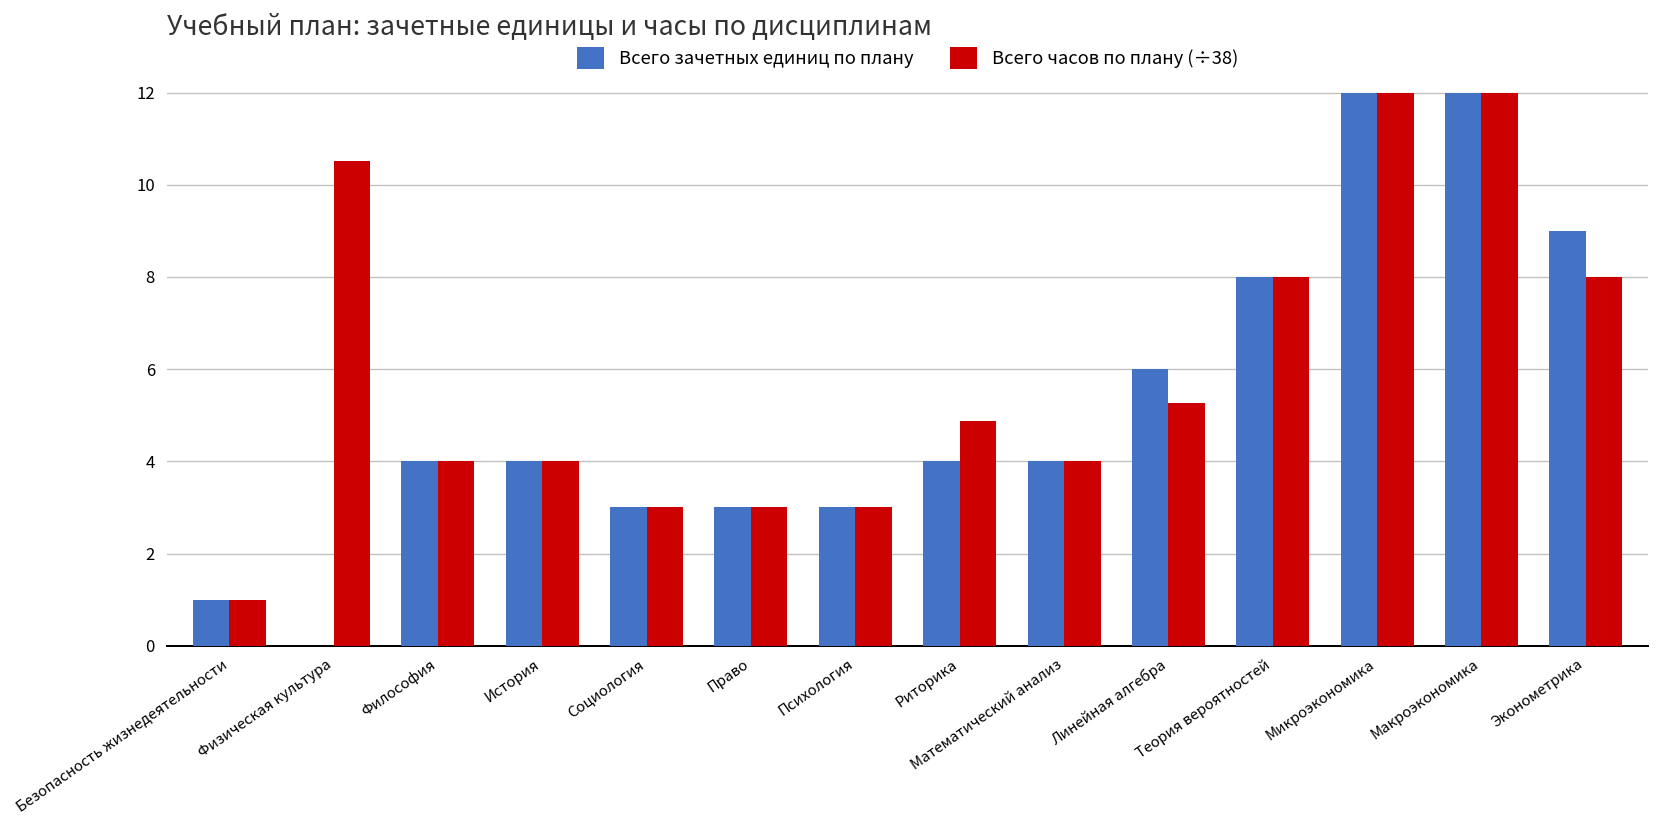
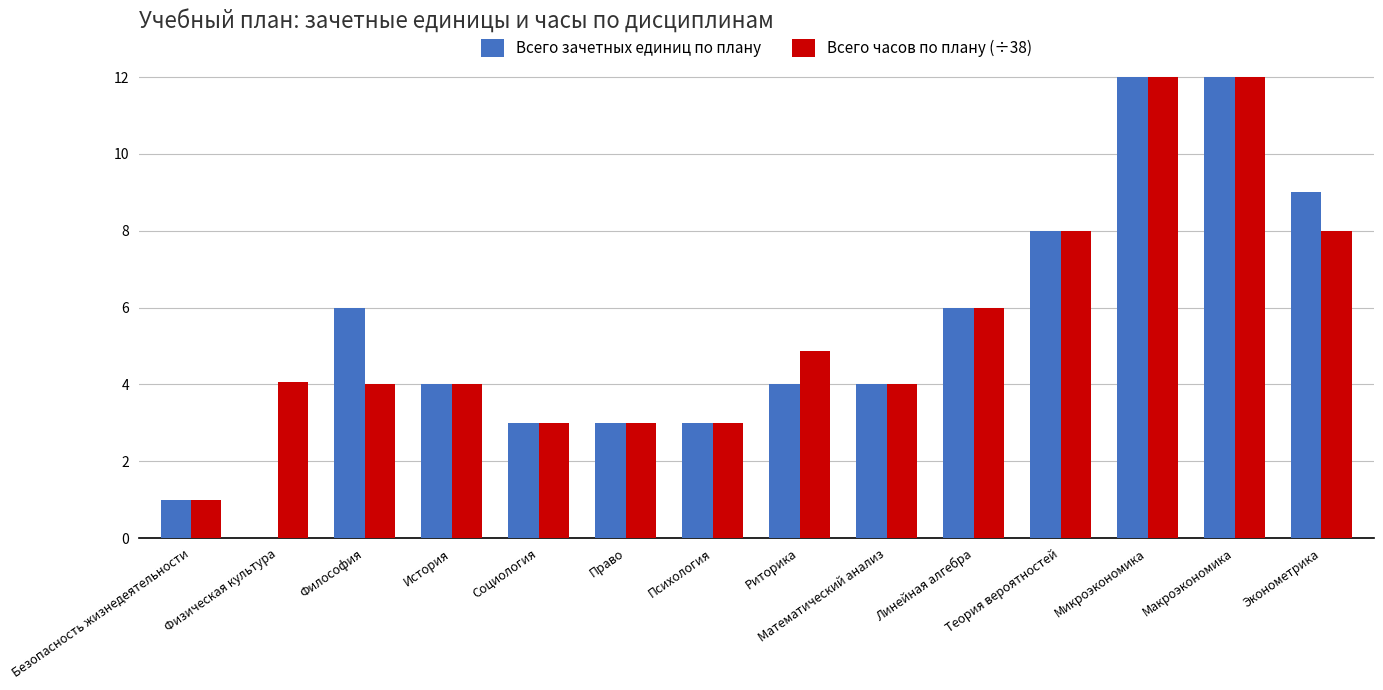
  {
    "Всего зачетных единиц по плану": {
      "Безопасность жизнедеятельности": 1,
      "Физическая культура": 0,
-     "Философия": 4,
+     "Философия": 6,
      "История": 4,
      "Социология": 3,
      "Право": 3,
      "Психология": 3,
      "Риторика": 4,
      "Математический анализ": 4,
      "Линейная алгебра": 6,
      "Теория вероятностей": 8,
      "Микроэкономика": 12,
      "Макроэкономика": 12,
      "Эконометрика": 9
    },
    "Всего часов по плану (÷38)": {
      "Безопасность жизнедеятельности": 1.0,
-     "Физическая культура": 10.5,
+     "Физическая культура": 4.1,
      "Философия": 4.0,
      "История": 4.0,
      "Социология": 3.0,
      "Право": 3.0,
      "Психология": 3.0,
      "Риторика": 4.9,
      "Математический анализ": 4.0,
-     "Линейная алгебра": 5.3,
+     "Линейная алгебра": 6.0,
      "Теория вероятностей": 8.0,
      "Микроэкономика": 12.0,
      "Макроэкономика": 12.0,
      "Эконометрика": 8.0
    }
  }
